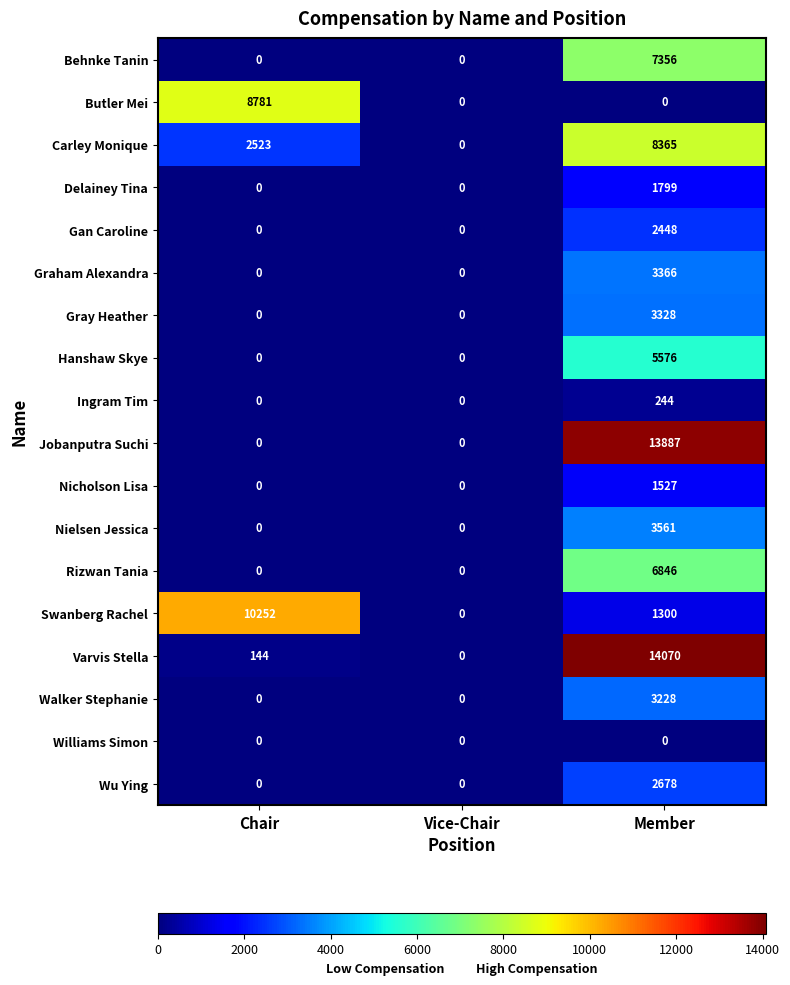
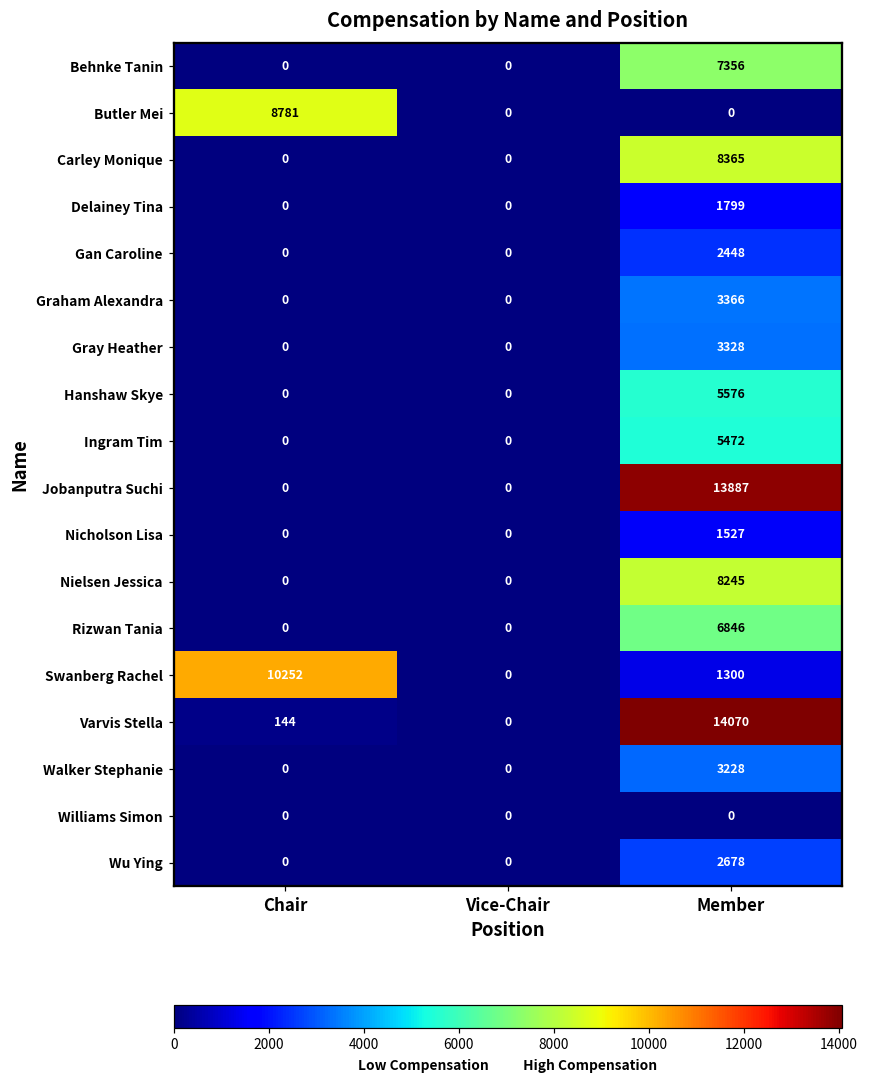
  {
    "Behnke Tanin": {
      "Chair": 0,
      "Vice-Chair": 0,
      "Member": 7356
    },
    "Butler Mei": {
      "Chair": 8781,
      "Vice-Chair": 0,
      "Member": 0
    },
    "Carley Monique": {
-     "Chair": 2523,
+     "Chair": 0,
      "Vice-Chair": 0,
      "Member": 8365
    },
    "Delainey Tina": {
      "Chair": 0,
      "Vice-Chair": 0,
      "Member": 1799
    },
    "Gan Caroline": {
      "Chair": 0,
      "Vice-Chair": 0,
      "Member": 2448
    },
    "Graham Alexandra": {
      "Chair": 0,
      "Vice-Chair": 0,
      "Member": 3366
    },
    "Gray Heather": {
      "Chair": 0,
      "Vice-Chair": 0,
      "Member": 3328
    },
    "Hanshaw Skye": {
      "Chair": 0,
      "Vice-Chair": 0,
      "Member": 5576
    },
    "Ingram Tim": {
      "Chair": 0,
      "Vice-Chair": 0,
-     "Member": 244
+     "Member": 5472
    },
    "Jobanputra Suchi": {
      "Chair": 0,
      "Vice-Chair": 0,
      "Member": 13887
    },
    "Nicholson Lisa": {
      "Chair": 0,
      "Vice-Chair": 0,
      "Member": 1527
    },
    "Nielsen Jessica": {
      "Chair": 0,
      "Vice-Chair": 0,
-     "Member": 3561
+     "Member": 8245
    },
    "Rizwan Tania": {
      "Chair": 0,
      "Vice-Chair": 0,
      "Member": 6846
    },
    "Swanberg Rachel": {
      "Chair": 10252,
      "Vice-Chair": 0,
      "Member": 1300
    },
    "Varvis Stella": {
      "Chair": 144,
      "Vice-Chair": 0,
      "Member": 14070
    },
    "Walker Stephanie": {
      "Chair": 0,
      "Vice-Chair": 0,
      "Member": 3228
    },
    "Williams Simon": {
      "Chair": 0,
      "Vice-Chair": 0,
      "Member": 0
    },
    "Wu Ying": {
      "Chair": 0,
      "Vice-Chair": 0,
      "Member": 2678
    }
  }
